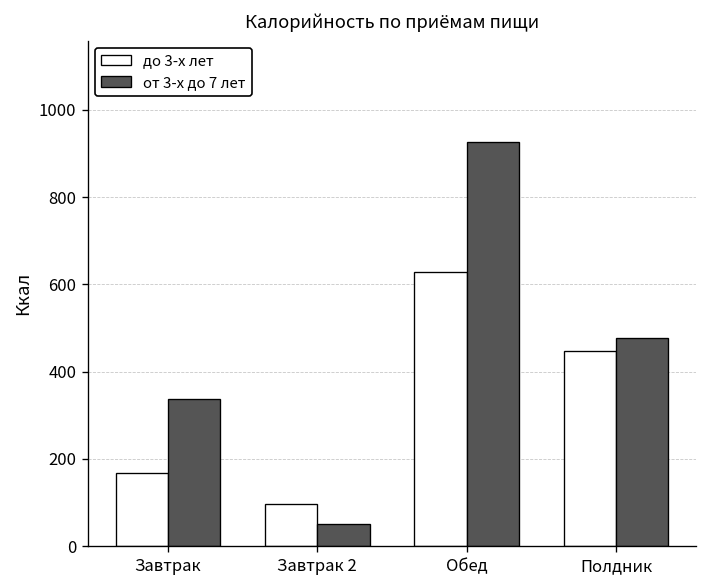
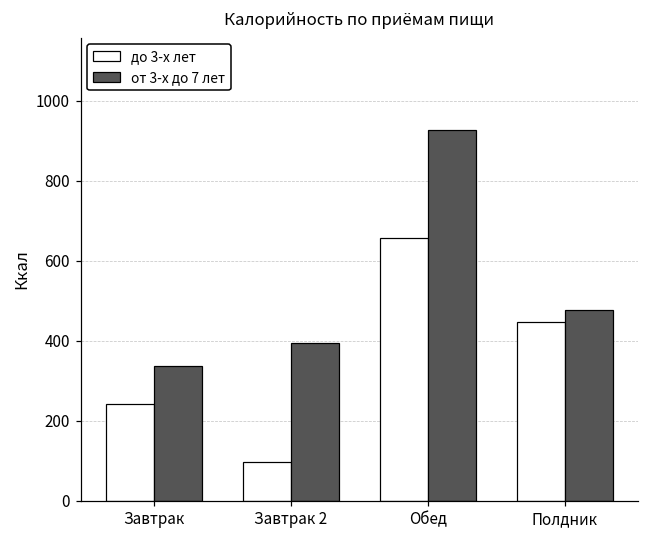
  {
    "до 3-х лет": {
-     "Завтрак": 170,
+     "Завтрак": 240,
      "Завтрак 2": 100,
-     "Обед": 630,
+     "Обед": 660,
      "Полдник": 450
    },
    "от 3-х до 7 лет": {
      "Завтрак": 340,
-     "Завтрак 2": 50,
+     "Завтрак 2": 390,
      "Обед": 930,
      "Полдник": 480
    }
  }
